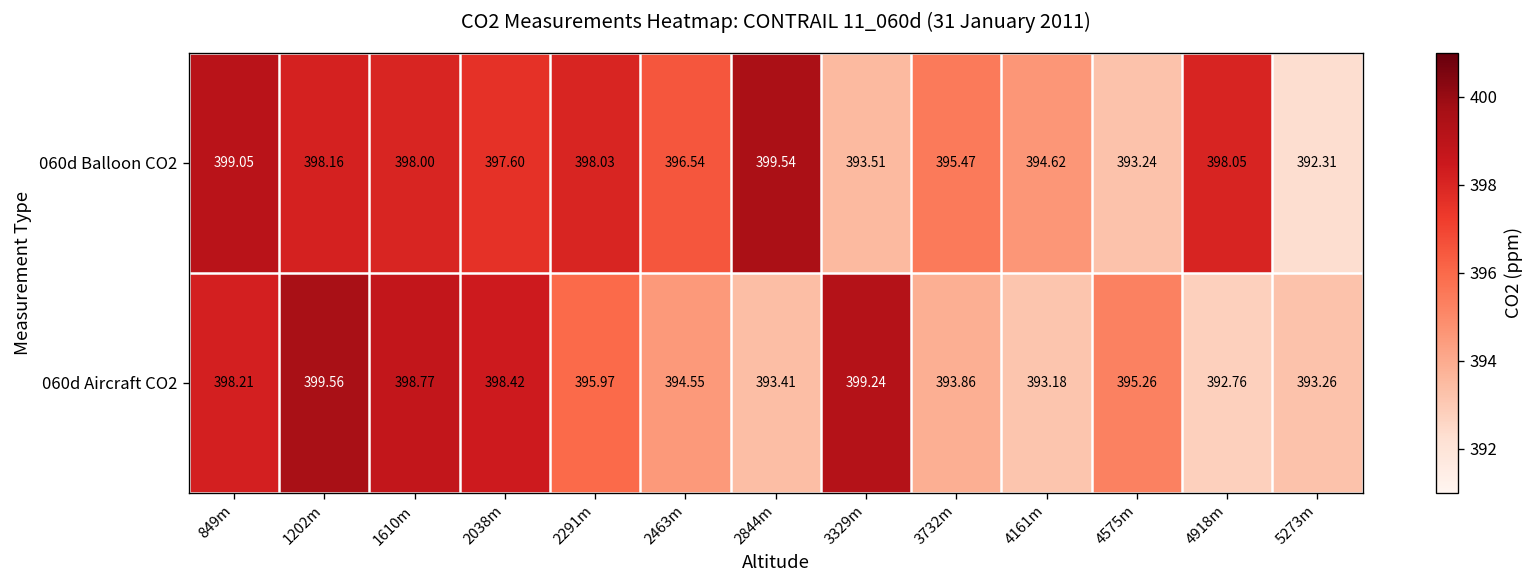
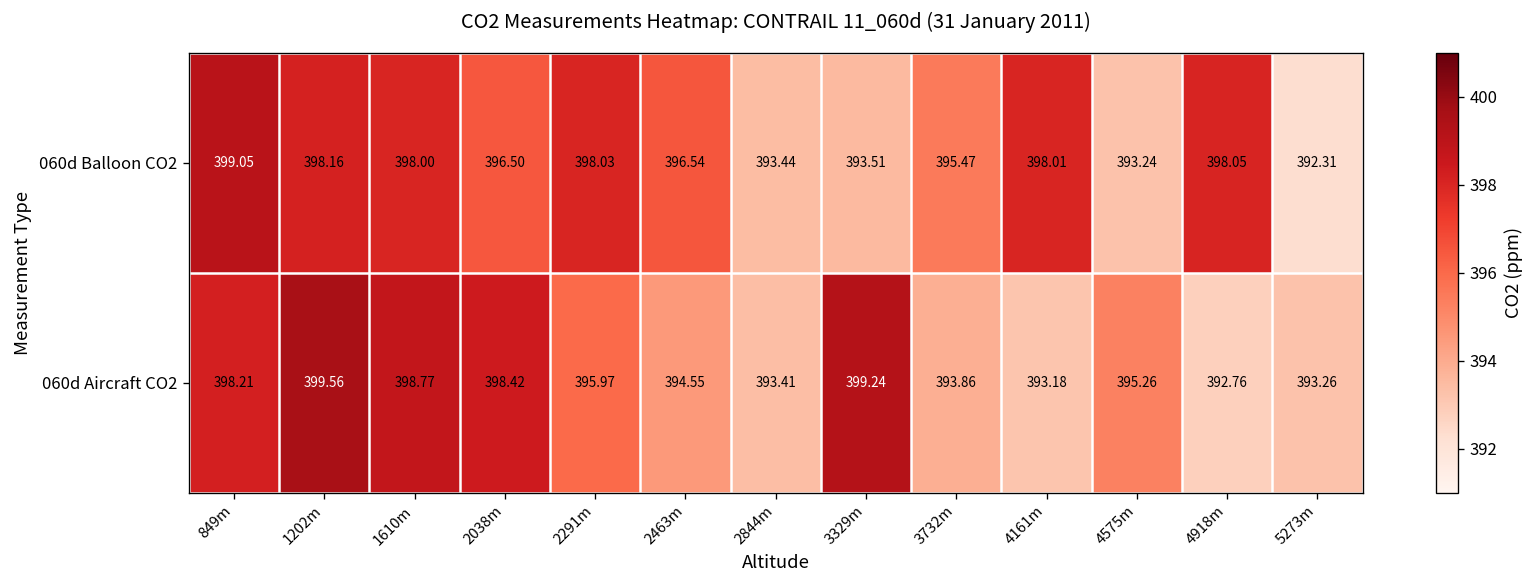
  {
    "060d Balloon CO2": {
      "849m": 399.05,
      "1202m": 398.16,
      "1610m": 398.00,
-     "2038m": 397.60,
+     "2038m": 396.50,
      "2291m": 398.03,
      "2463m": 396.54,
-     "2844m": 399.54,
+     "2844m": 393.44,
      "3329m": 393.51,
      "3732m": 395.47,
-     "4161m": 394.62,
+     "4161m": 398.01,
      "4575m": 393.24,
      "4918m": 398.05,
      "5273m": 392.31
    },
    "060d Aircraft CO2": {
      "849m": 398.21,
      "1202m": 399.56,
      "1610m": 398.77,
      "2038m": 398.42,
      "2291m": 395.97,
      "2463m": 394.55,
      "2844m": 393.41,
      "3329m": 399.24,
      "3732m": 393.86,
      "4161m": 393.18,
      "4575m": 395.26,
      "4918m": 392.76,
      "5273m": 393.26
    }
  }
